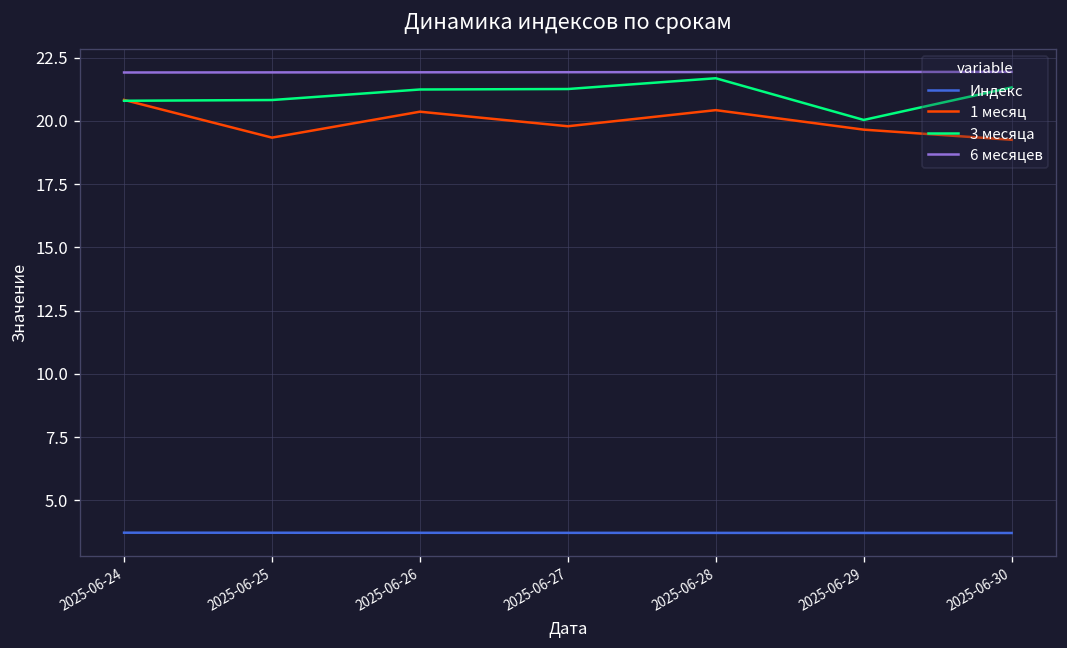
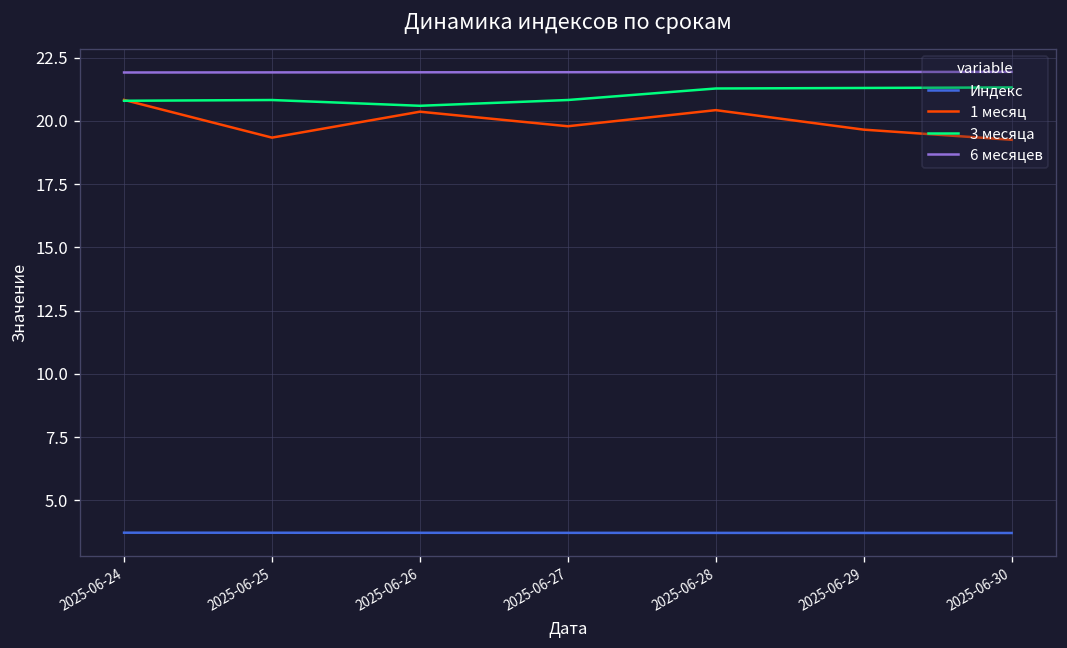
  {
    "Индекс": {
      "2025-06-24": 3.7,
      "2025-06-25": 3.7,
      "2025-06-26": 3.7,
      "2025-06-27": 3.7,
      "2025-06-28": 3.7,
      "2025-06-29": 3.7,
      "2025-06-30": 3.7
    },
    "1 месяц": {
      "2025-06-25": 19.3,
      "2025-06-26": 20.4,
      "2025-06-27": 19.8,
      "2025-06-28": 20.4,
      "2025-06-29": 19.7
    },
    "3 месяца": {
      "2025-06-25": 20.8,
-     "2025-06-26": 21.2,
-     "2025-06-27": 21.3,
-     "2025-06-28": 21.7,
-     "2025-06-29": 20.0
+     "2025-06-26": 20.6,
+     "2025-06-27": 20.8,
+     "2025-06-28": 21.3,
+     "2025-06-29": 21.3
    },
    "6 месяцев": {
      "2025-06-24": 21.9,
      "2025-06-25": 21.9,
      "2025-06-26": 21.9,
      "2025-06-27": 21.9,
      "2025-06-28": 21.9,
      "2025-06-29": 21.9
    }
  }
